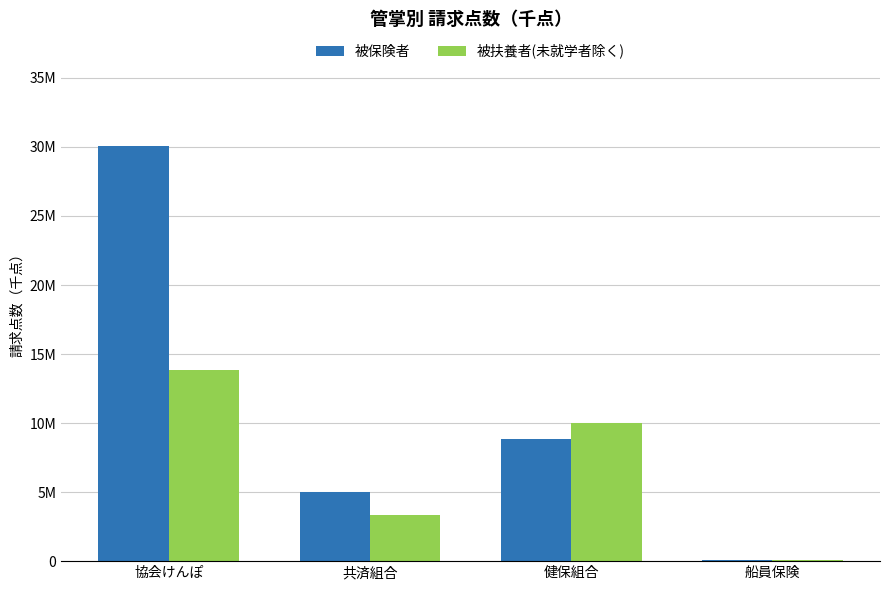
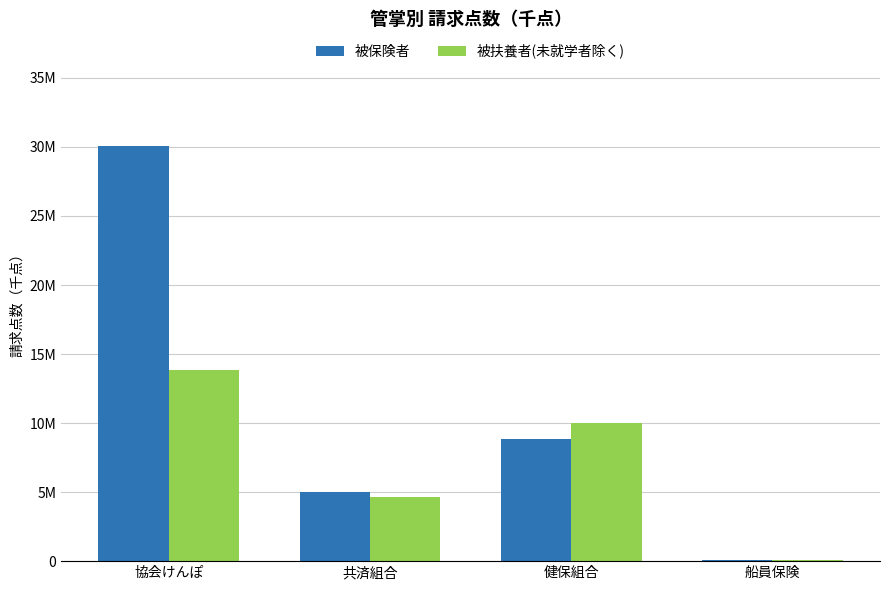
  {
    "被保険者": {
      "協会けんぽ": 30100000,
      "共済組合": 5000000,
      "健保組合": 8900000
    },
    "被扶養者(未就学者除く)": {
      "協会けんぽ": 13800000,
-     "共済組合": 3400000,
+     "共済組合": 4700000,
      "健保組合": 10000000
    }
  }
